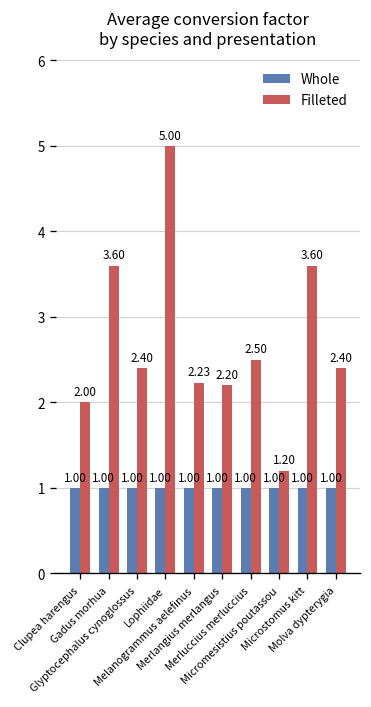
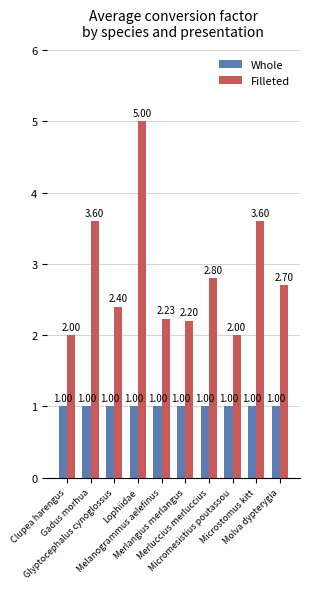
  {
    "Whole": {
      "Clupea harengus": 1.00,
      "Gadus morhua": 1.00,
      "Glyptocephalus cynoglossus": 1.00,
      "Lophiidae": 1.00,
      "Melanogrammus aelefinus": 1.00,
      "Merlangius merlangus": 1.00,
      "Merluccius merluccius": 1.00,
      "Micromesistius poutassou": 1.00,
      "Microstomus kitt": 1.00,
      "Molva dypterygia": 1.00
    },
    "Filleted": {
      "Clupea harengus": 2.00,
      "Gadus morhua": 3.60,
      "Glyptocephalus cynoglossus": 2.40,
      "Lophiidae": 5.00,
      "Melanogrammus aelefinus": 2.23,
      "Merlangius merlangus": 2.20,
-     "Merluccius merluccius": 2.50,
-     "Micromesistius poutassou": 1.20,
+     "Merluccius merluccius": 2.80,
+     "Micromesistius poutassou": 2.00,
      "Microstomus kitt": 3.60,
-     "Molva dypterygia": 2.40
+     "Molva dypterygia": 2.70
    }
  }
